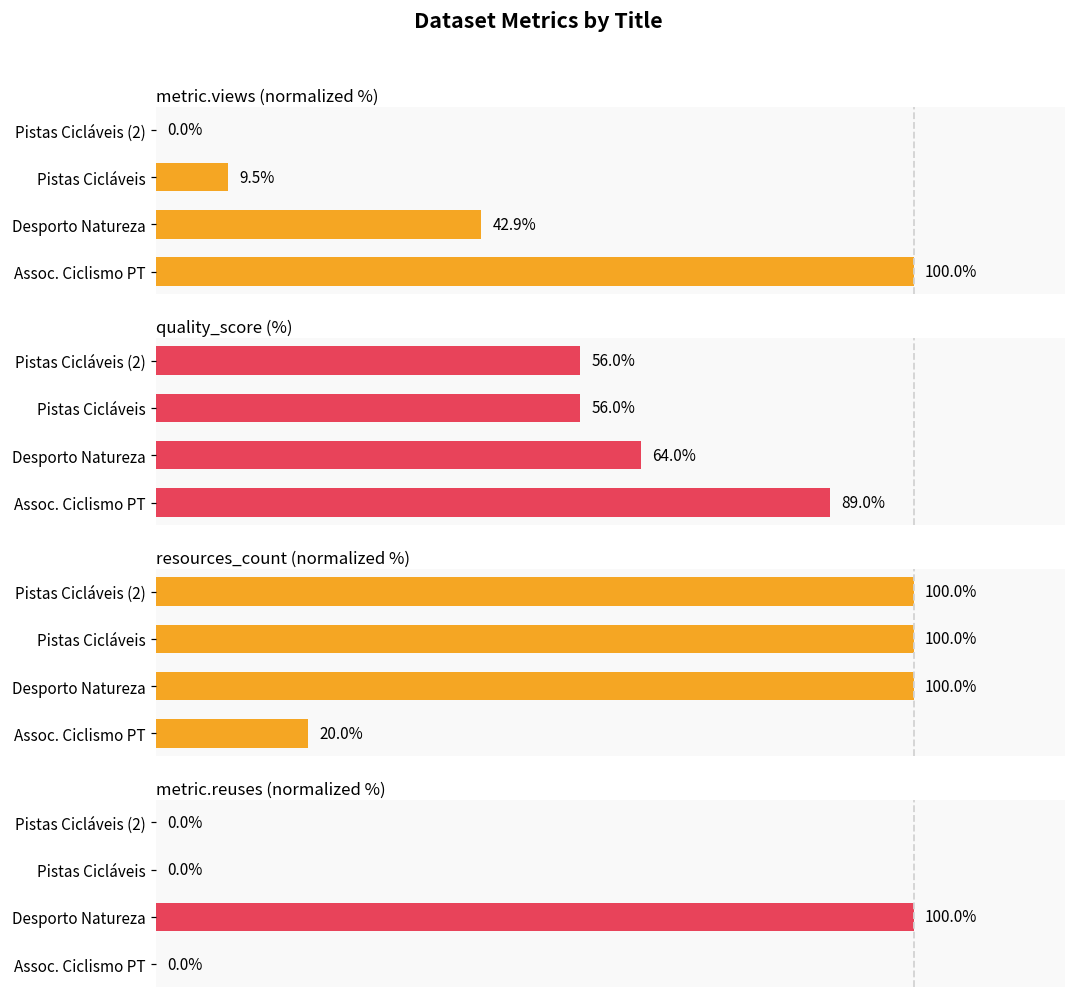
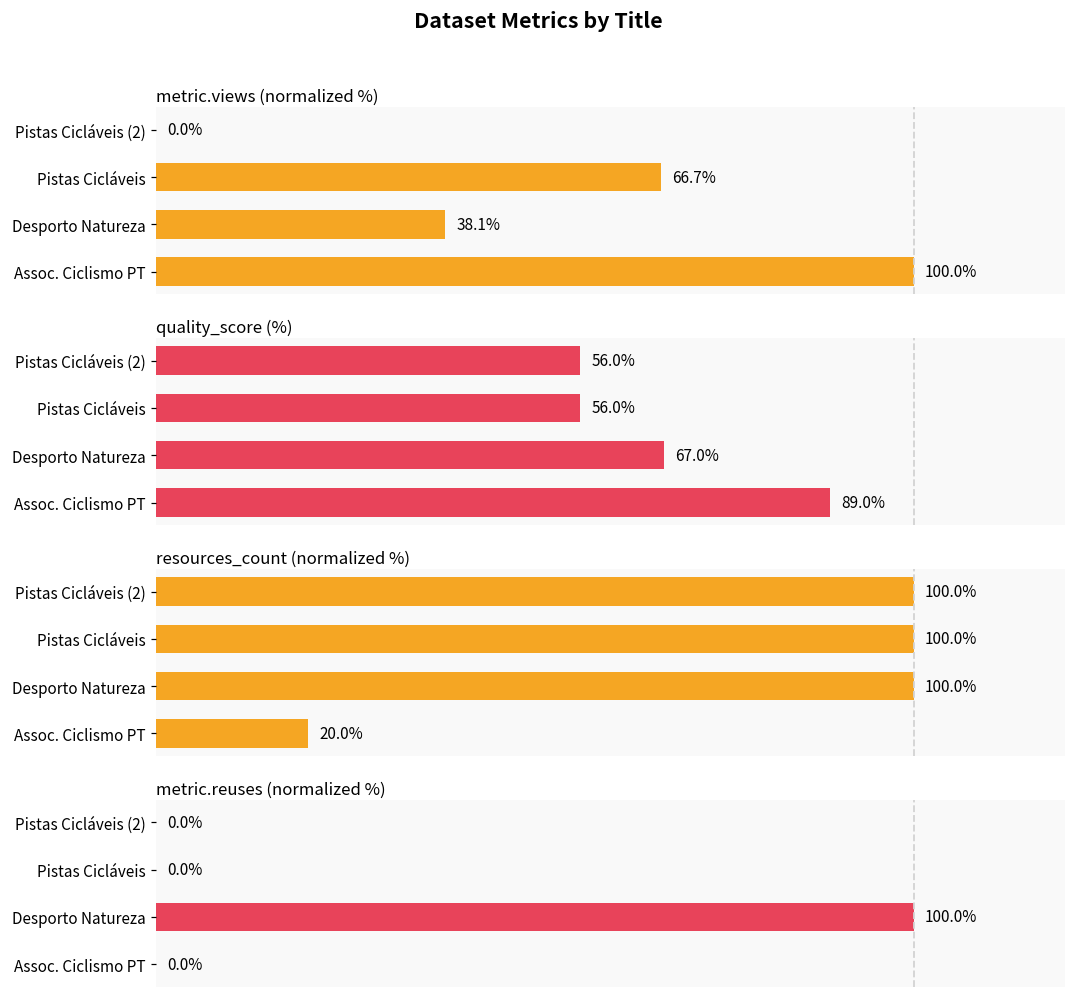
  {
    "metric.views (normalized %)": {
      "Pistas Cicláveis (2)": "0.0%",
-     "Pistas Cicláveis": "9.5%",
-     "Desporto Natureza": "42.9%",
+     "Pistas Cicláveis": "66.7%",
+     "Desporto Natureza": "38.1%",
      "Assoc. Ciclismo PT": "100.0%"
    },
    "quality_score (%)": {
      "Pistas Cicláveis (2)": "56.0%",
      "Pistas Cicláveis": "56.0%",
-     "Desporto Natureza": "64.0%",
+     "Desporto Natureza": "67.0%",
      "Assoc. Ciclismo PT": "89.0%"
    },
    "resources_count (normalized %)": {
      "Pistas Cicláveis (2)": "100.0%",
      "Pistas Cicláveis": "100.0%",
      "Desporto Natureza": "100.0%",
      "Assoc. Ciclismo PT": "20.0%"
    },
    "metric.reuses (normalized %)": {
      "Pistas Cicláveis (2)": "0.0%",
      "Pistas Cicláveis": "0.0%",
      "Desporto Natureza": "100.0%",
      "Assoc. Ciclismo PT": "0.0%"
    }
  }
